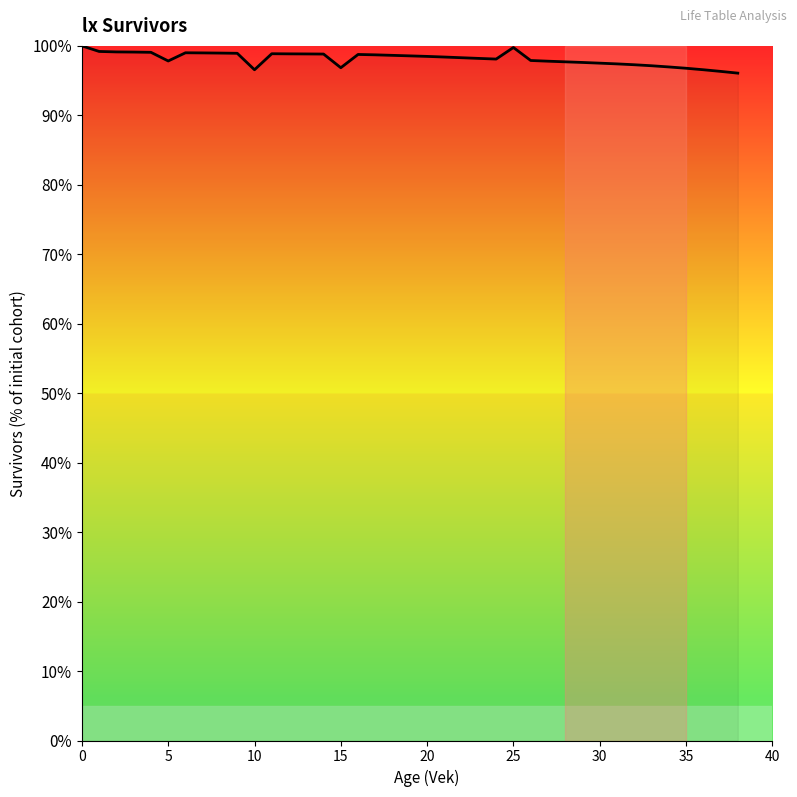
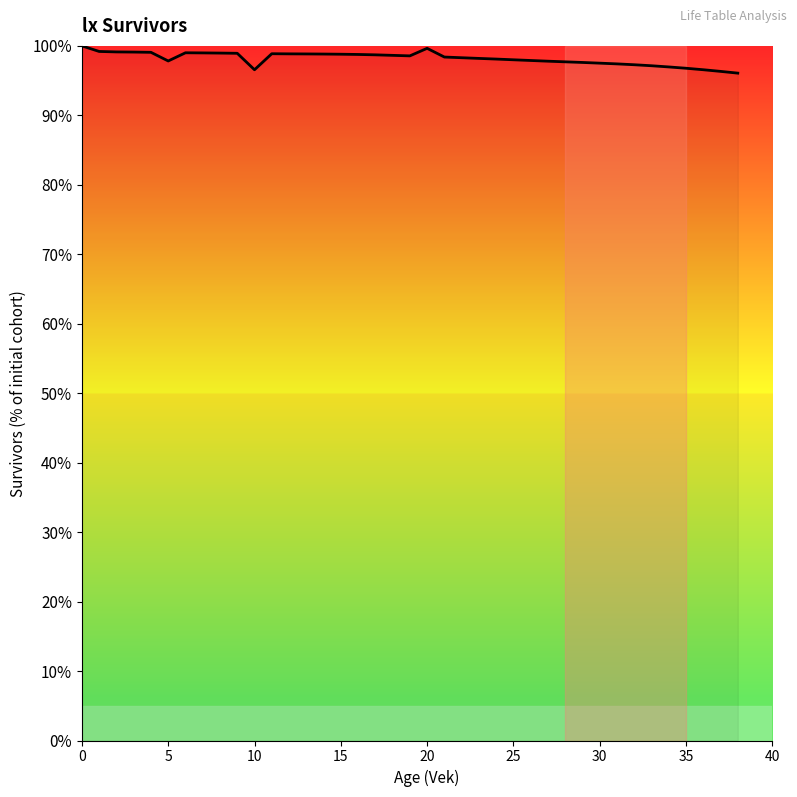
  {
    "0": "100%",
    "5": "98%",
    "10": "97%",
-   "15": "97%",
-   "20": "98%",
-   "25": "100%",
+   "15": "99%",
+   "20": "100%",
+   "25": "98%",
    "30": "98%",
    "35": "97%"
  }
